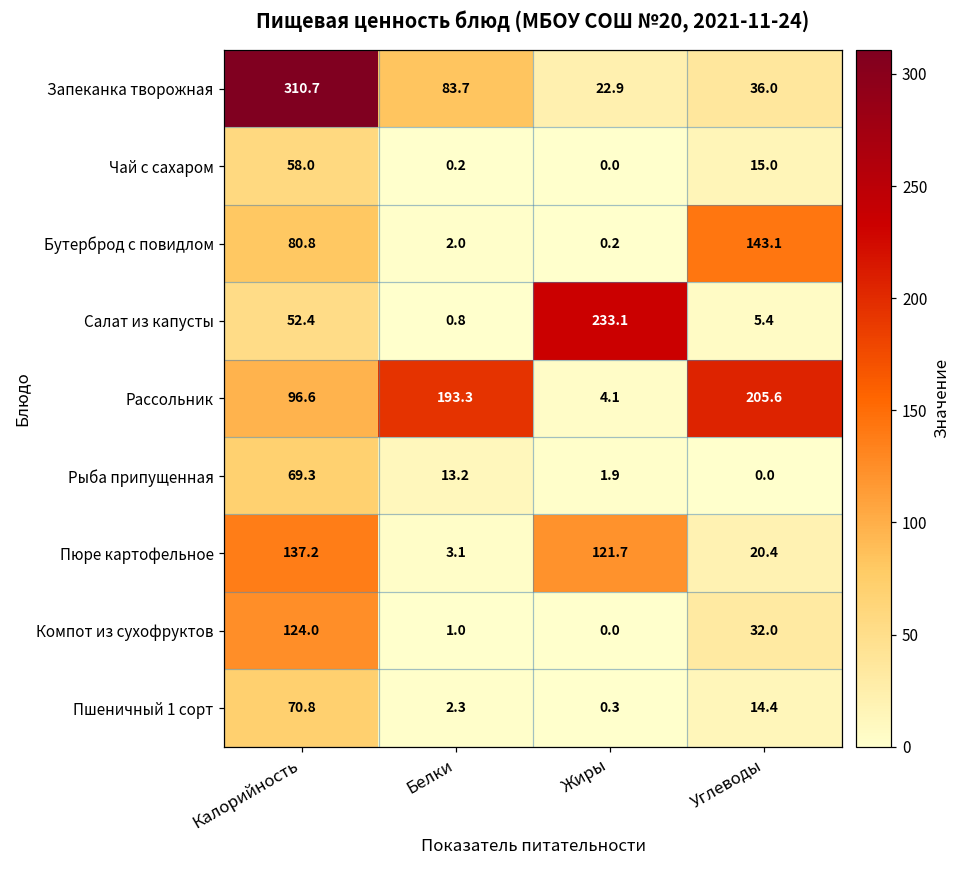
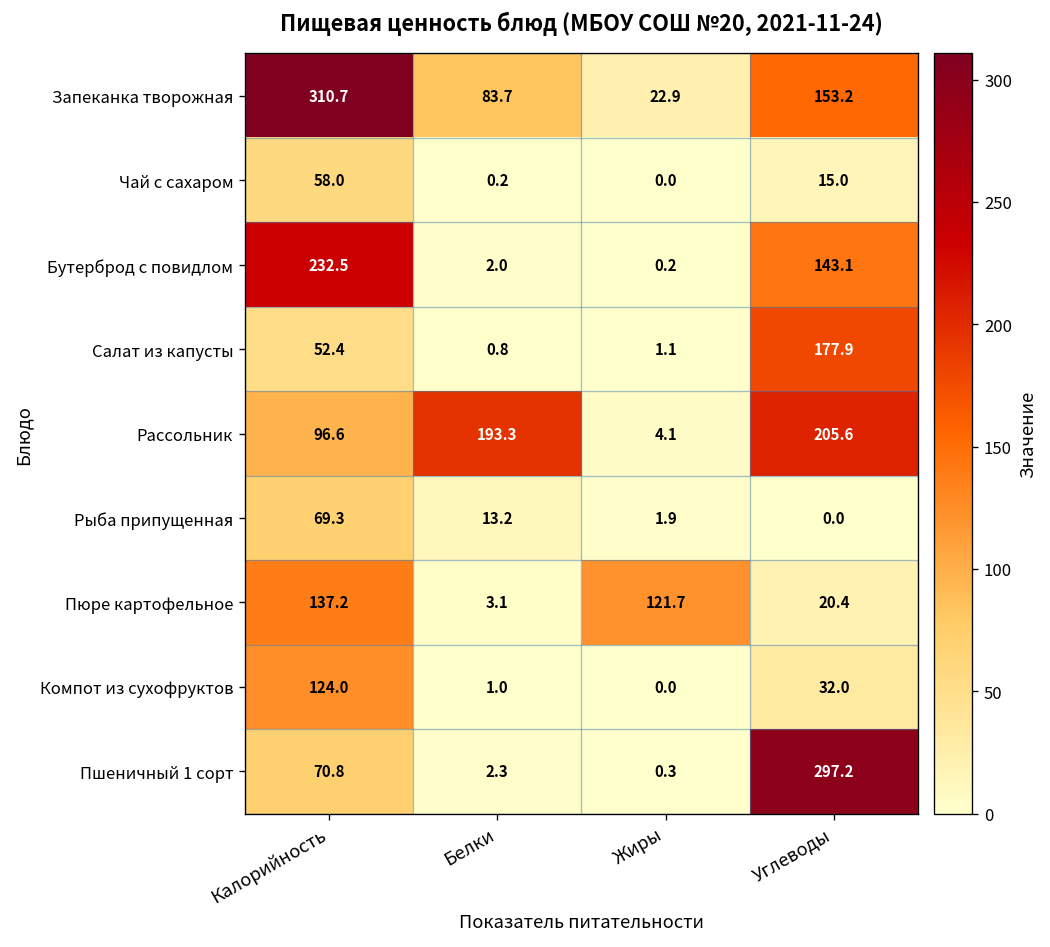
  {
    "Запеканка творожная": {
      "Калорийность": 310.7,
      "Белки": 83.7,
      "Жиры": 22.9,
-     "Углеводы": 36.0
+     "Углеводы": 153.2
    },
    "Чай с сахаром": {
      "Калорийность": 58.0,
      "Белки": 0.2,
      "Жиры": 0.0,
      "Углеводы": 15.0
    },
    "Бутерброд с повидлом": {
-     "Калорийность": 80.8,
+     "Калорийность": 232.5,
      "Белки": 2.0,
      "Жиры": 0.2,
      "Углеводы": 143.1
    },
    "Салат из капусты": {
      "Калорийность": 52.4,
      "Белки": 0.8,
-     "Жиры": 233.1,
-     "Углеводы": 5.4
+     "Жиры": 1.1,
+     "Углеводы": 177.9
    },
    "Рассольник": {
      "Калорийность": 96.6,
      "Белки": 193.3,
      "Жиры": 4.1,
      "Углеводы": 205.6
    },
    "Рыба припущенная": {
      "Калорийность": 69.3,
      "Белки": 13.2,
      "Жиры": 1.9,
      "Углеводы": 0.0
    },
    "Пюре картофельное": {
      "Калорийность": 137.2,
      "Белки": 3.1,
      "Жиры": 121.7,
      "Углеводы": 20.4
    },
    "Компот из сухофруктов": {
      "Калорийность": 124.0,
      "Белки": 1.0,
      "Жиры": 0.0,
      "Углеводы": 32.0
    },
    "Пшеничный 1 сорт": {
      "Калорийность": 70.8,
      "Белки": 2.3,
      "Жиры": 0.3,
-     "Углеводы": 14.4
+     "Углеводы": 297.2
    }
  }
